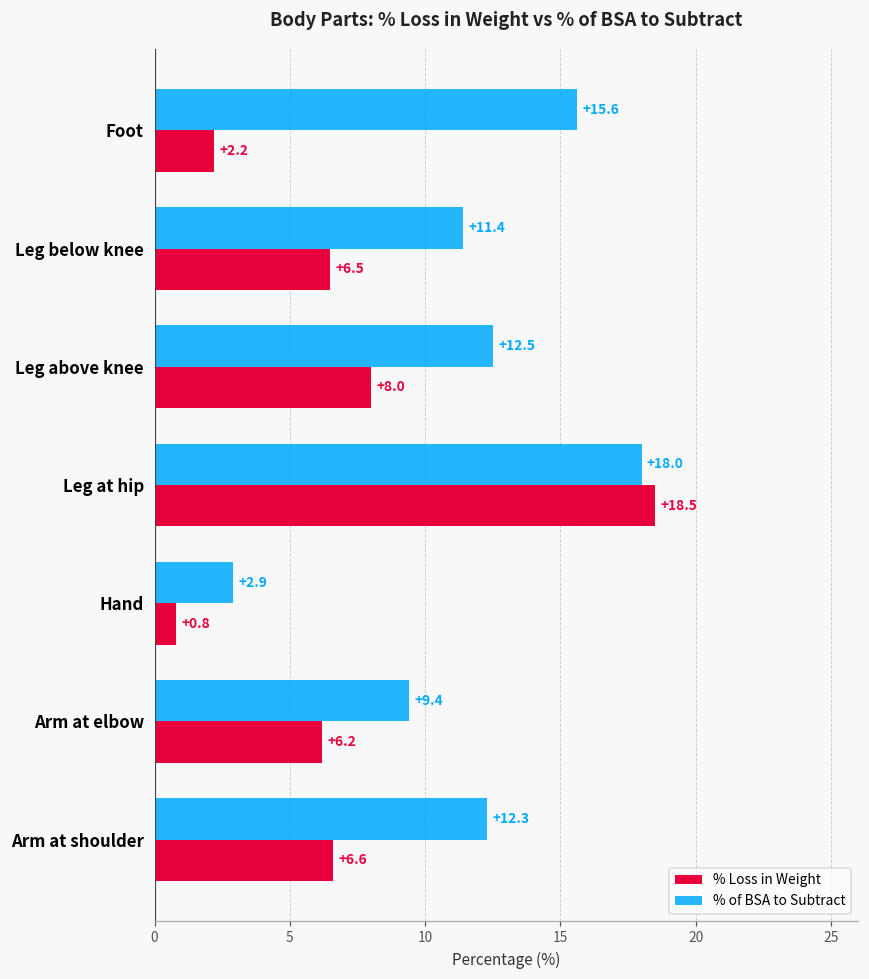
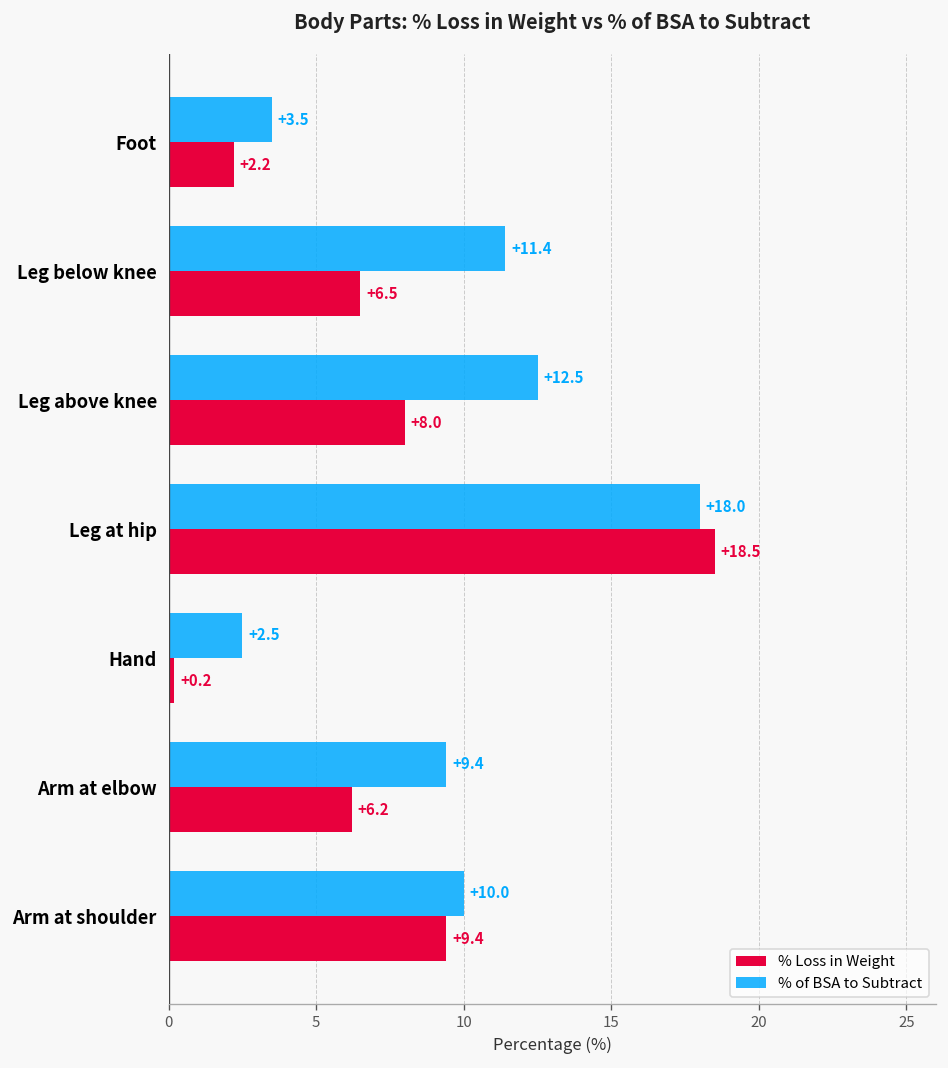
  {
    "% Loss in Weight": {
      "Foot": "+2.2",
      "Leg below knee": "+6.5",
      "Leg above knee": "+8.0",
      "Leg at hip": "+18.5",
-     "Hand": "+0.8",
+     "Hand": "+0.2",
      "Arm at elbow": "+6.2",
-     "Arm at shoulder": "+6.6"
+     "Arm at shoulder": "+9.4"
    },
    "% of BSA to Subtract": {
-     "Foot": "+15.6",
+     "Foot": "+3.5",
      "Leg below knee": "+11.4",
      "Leg above knee": "+12.5",
      "Leg at hip": "+18.0",
-     "Hand": "+2.9",
+     "Hand": "+2.5",
      "Arm at elbow": "+9.4",
-     "Arm at shoulder": "+12.3"
+     "Arm at shoulder": "+10.0"
    }
  }
